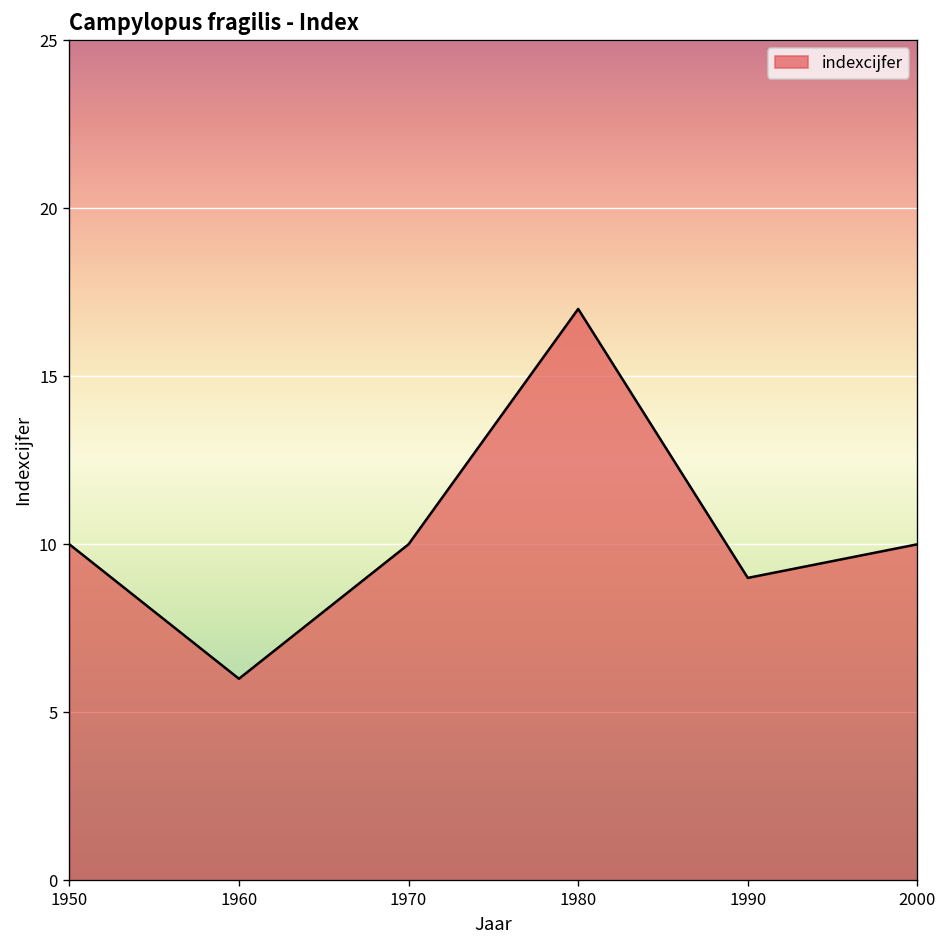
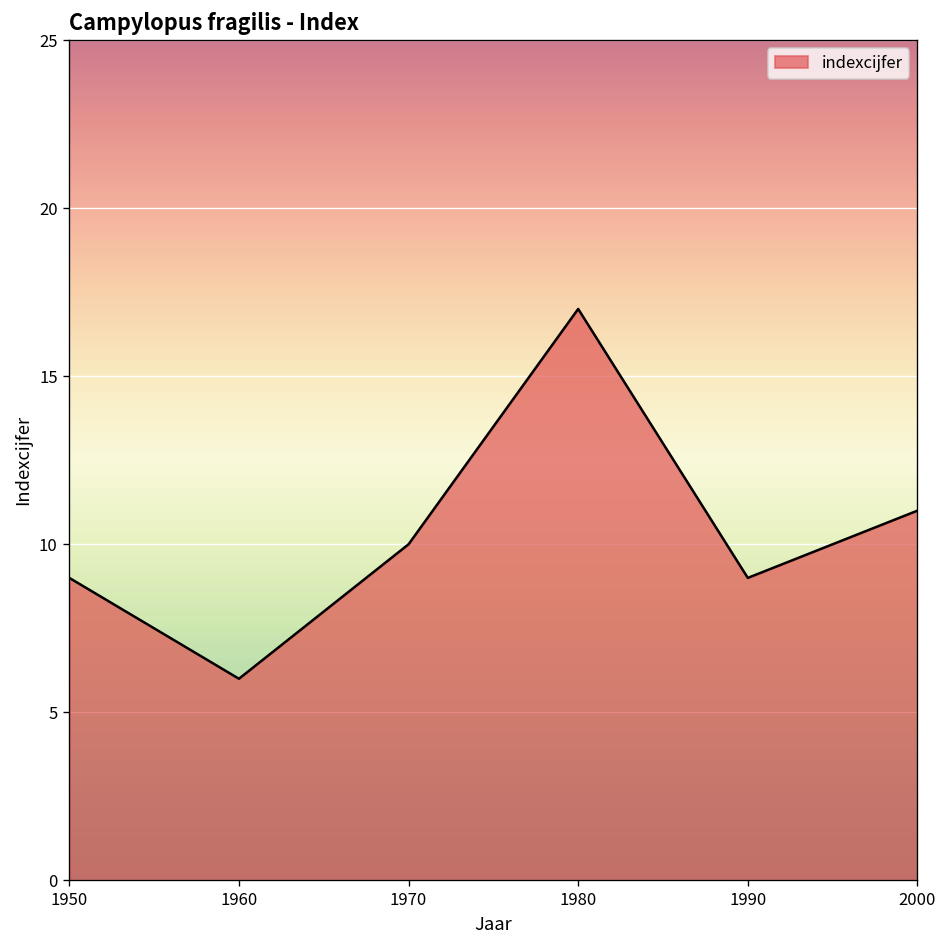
  {
-   "1950": 10,
+   "1950": 9,
    "1960": 6,
    "1970": 10,
    "1980": 17,
    "1990": 9,
-   "2000": 10
+   "2000": 11
  }
